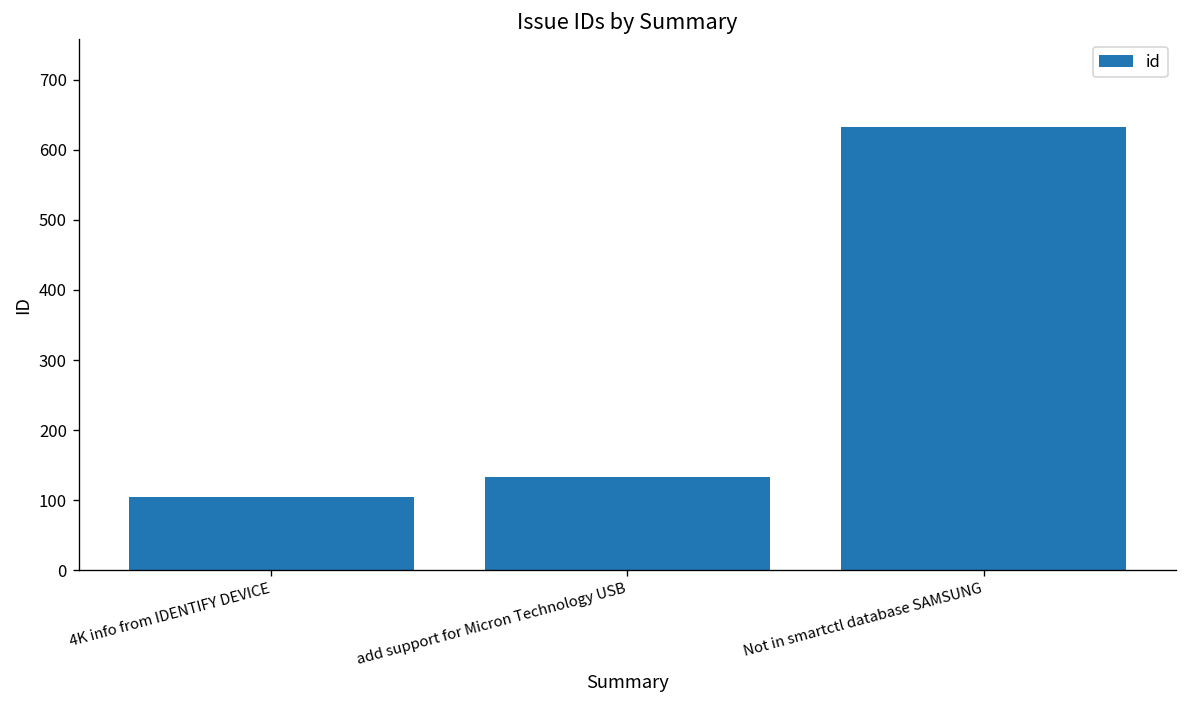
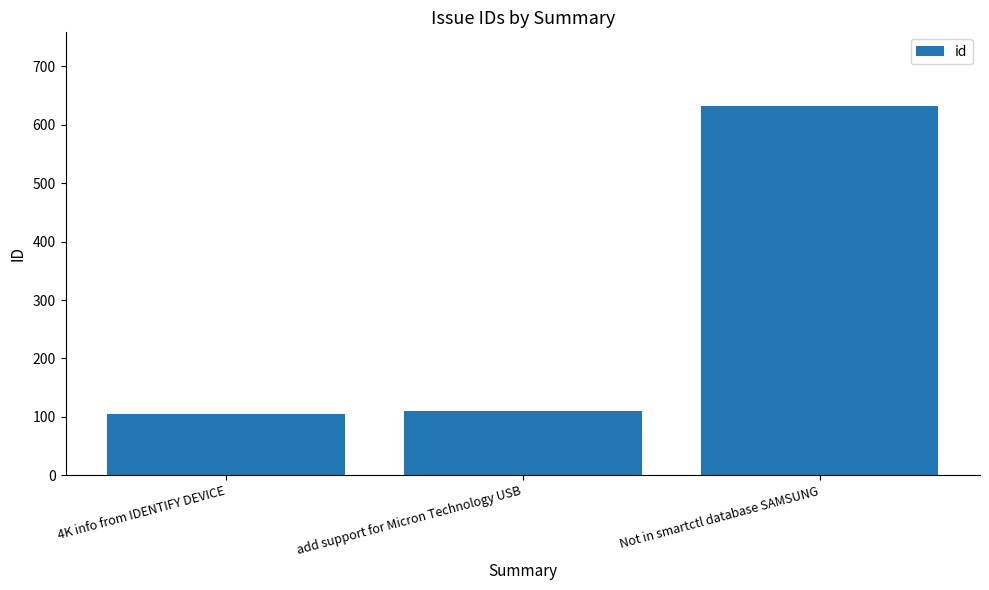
  {
    "4K info from IDENTIFY DEVICE": 110,
-   "add support for Micron Technology USB": 130,
+   "add support for Micron Technology USB": 110,
    "Not in smartctl database SAMSUNG": 630
  }
